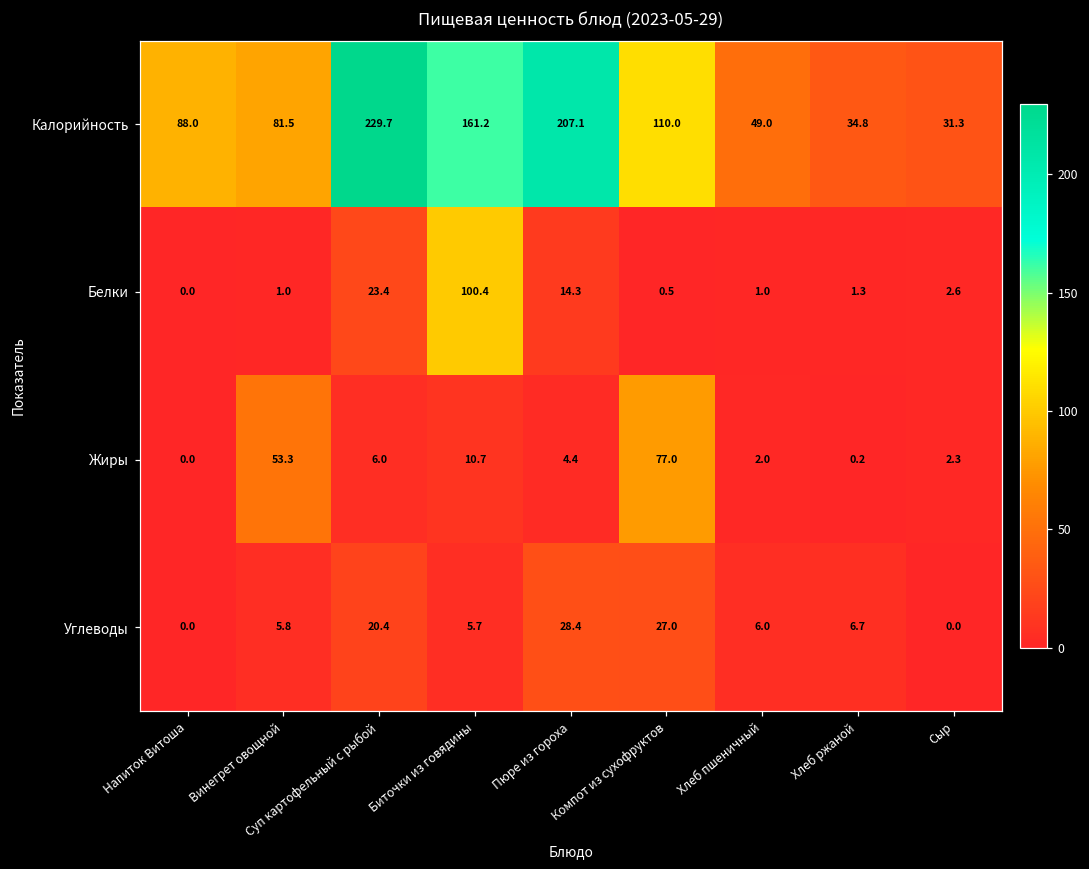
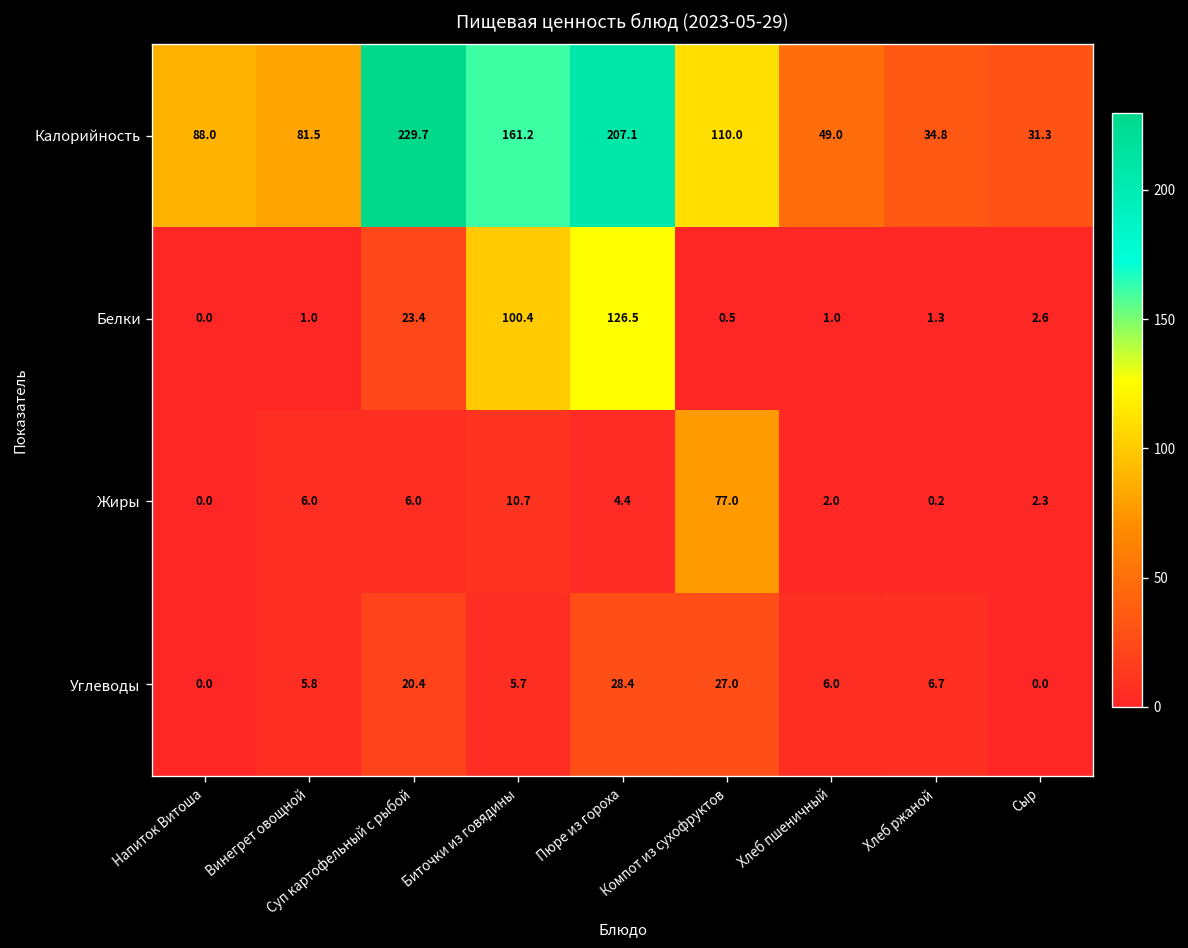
  {
    "Калорийность": {
      "Напиток Витоша": 88.0,
      "Винегрет овощной": 81.5,
      "Суп картофельный с рыбой": 229.7,
      "Биточки из говядины": 161.2,
      "Пюре из гороха": 207.1,
      "Компот из сухофруктов": 110.0,
      "Хлеб пшеничный": 49.0,
      "Хлеб ржаной": 34.8,
      "Сыр": 31.3
    },
    "Белки": {
      "Напиток Витоша": 0.0,
      "Винегрет овощной": 1.0,
      "Суп картофельный с рыбой": 23.4,
      "Биточки из говядины": 100.4,
-     "Пюре из гороха": 14.3,
+     "Пюре из гороха": 126.5,
      "Компот из сухофруктов": 0.5,
      "Хлеб пшеничный": 1.0,
      "Хлеб ржаной": 1.3,
      "Сыр": 2.6
    },
    "Жиры": {
      "Напиток Витоша": 0.0,
-     "Винегрет овощной": 53.3,
+     "Винегрет овощной": 6.0,
      "Суп картофельный с рыбой": 6.0,
      "Биточки из говядины": 10.7,
      "Пюре из гороха": 4.4,
      "Компот из сухофруктов": 77.0,
      "Хлеб пшеничный": 2.0,
      "Хлеб ржаной": 0.2,
      "Сыр": 2.3
    },
    "Углеводы": {
      "Напиток Витоша": 0.0,
      "Винегрет овощной": 5.8,
      "Суп картофельный с рыбой": 20.4,
      "Биточки из говядины": 5.7,
      "Пюре из гороха": 28.4,
      "Компот из сухофруктов": 27.0,
      "Хлеб пшеничный": 6.0,
      "Хлеб ржаной": 6.7,
      "Сыр": 0.0
    }
  }
